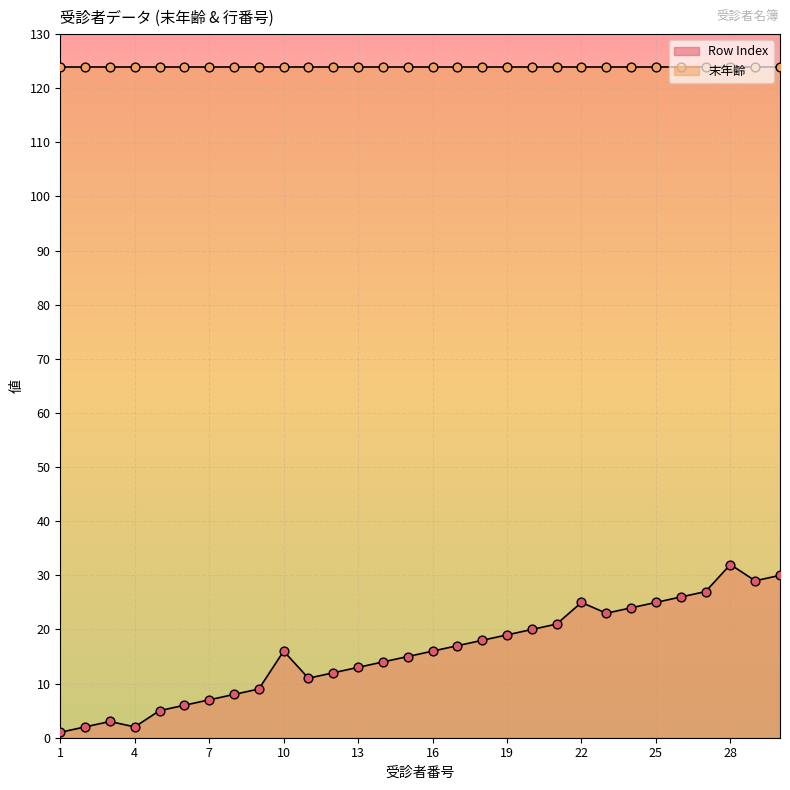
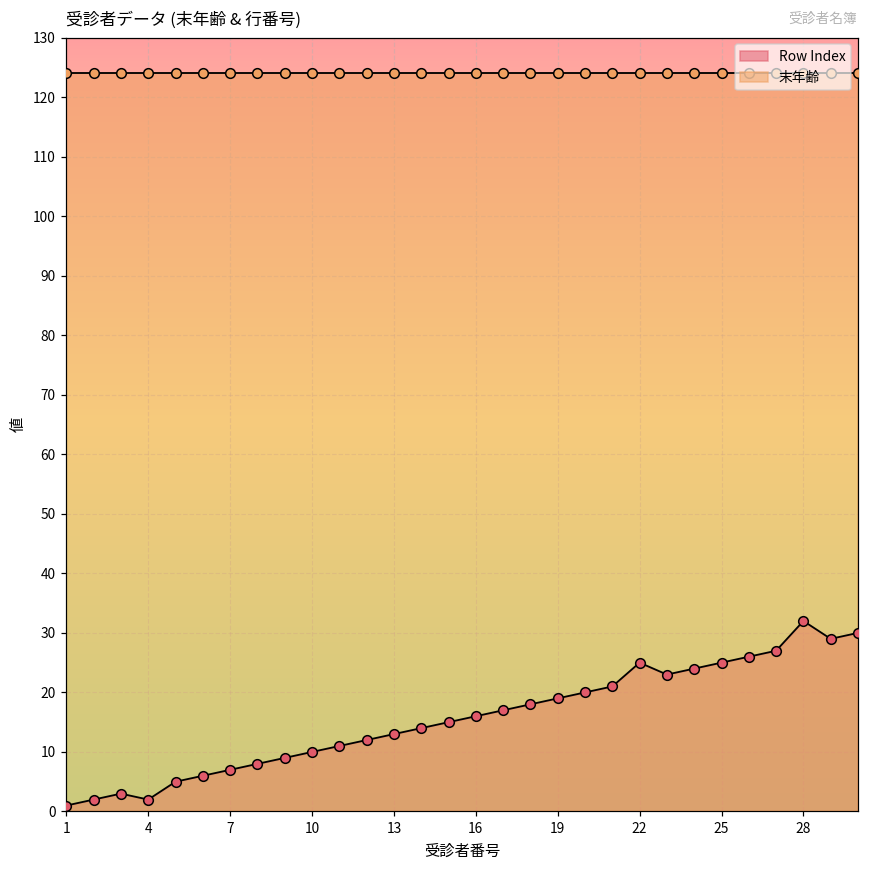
  {
    "Row Index": {
      "1": 1,
      "4": 2,
      "7": 7,
-     "10": 16,
+     "10": 10,
      "13": 13,
      "16": 16,
      "19": 19,
      "22": 25,
      "25": 25,
      "28": 32
    },
    "末年齢": {
      "1": 124,
      "4": 124,
      "7": 124,
      "10": 124,
      "13": 124,
      "16": 124,
      "19": 124,
      "22": 124,
      "25": 124
    }
  }
